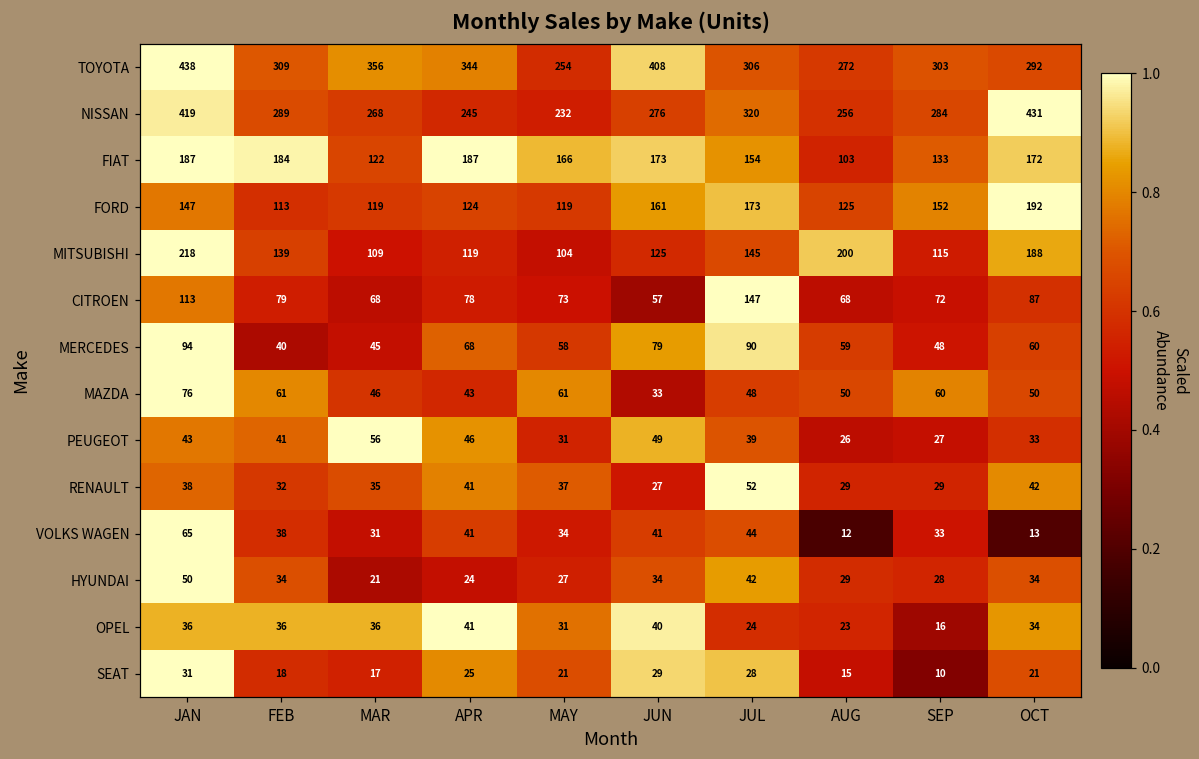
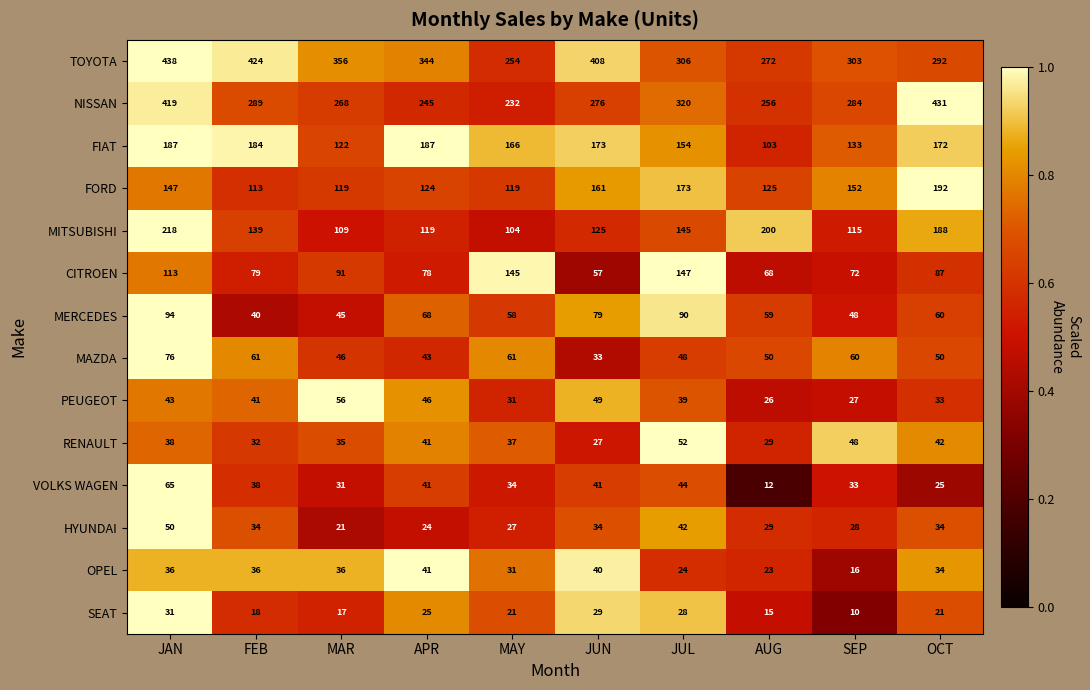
  {
    "TOYOTA": {
      "JAN": 438,
-     "FEB": 309,
+     "FEB": 424,
      "MAR": 356,
      "APR": 344,
      "MAY": 254,
      "JUN": 408,
      "JUL": 306,
      "AUG": 272,
      "SEP": 303,
      "OCT": 292
    },
    "NISSAN": {
      "JAN": 419,
      "FEB": 289,
      "MAR": 268,
      "APR": 245,
      "MAY": 232,
      "JUN": 276,
      "JUL": 320,
      "AUG": 256,
      "SEP": 284,
      "OCT": 431
    },
    "FIAT": {
      "JAN": 187,
      "FEB": 184,
      "MAR": 122,
      "APR": 187,
      "MAY": 166,
      "JUN": 173,
      "JUL": 154,
      "AUG": 103,
      "SEP": 133,
      "OCT": 172
    },
    "FORD": {
      "JAN": 147,
      "FEB": 113,
      "MAR": 119,
      "APR": 124,
      "MAY": 119,
      "JUN": 161,
      "JUL": 173,
      "AUG": 125,
      "SEP": 152,
      "OCT": 192
    },
    "MITSUBISHI": {
      "JAN": 218,
      "FEB": 139,
      "MAR": 109,
      "APR": 119,
      "MAY": 104,
      "JUN": 125,
      "JUL": 145,
      "AUG": 200,
      "SEP": 115,
      "OCT": 188
    },
    "CITROEN": {
      "JAN": 113,
      "FEB": 79,
-     "MAR": 68,
+     "MAR": 91,
      "APR": 78,
-     "MAY": 73,
+     "MAY": 145,
      "JUN": 57,
      "JUL": 147,
      "AUG": 68,
      "SEP": 72,
      "OCT": 87
    },
    "MERCEDES": {
      "JAN": 94,
      "FEB": 40,
      "MAR": 45,
      "APR": 68,
      "MAY": 58,
      "JUN": 79,
      "JUL": 90,
      "AUG": 59,
      "SEP": 48,
      "OCT": 60
    },
    "MAZDA": {
      "JAN": 76,
      "FEB": 61,
      "MAR": 46,
      "APR": 43,
      "MAY": 61,
      "JUN": 33,
      "JUL": 48,
      "AUG": 50,
      "SEP": 60,
      "OCT": 50
    },
    "PEUGEOT": {
      "JAN": 43,
      "FEB": 41,
      "MAR": 56,
      "APR": 46,
      "MAY": 31,
      "JUN": 49,
      "JUL": 39,
      "AUG": 26,
      "SEP": 27,
      "OCT": 33
    },
    "RENAULT": {
      "JAN": 38,
      "FEB": 32,
      "MAR": 35,
      "APR": 41,
      "MAY": 37,
      "JUN": 27,
      "JUL": 52,
      "AUG": 29,
-     "SEP": 29,
+     "SEP": 48,
      "OCT": 42
    },
    "VOLKS WAGEN": {
      "JAN": 65,
      "FEB": 38,
      "MAR": 31,
      "APR": 41,
      "MAY": 34,
      "JUN": 41,
      "JUL": 44,
      "AUG": 12,
      "SEP": 33,
-     "OCT": 13
+     "OCT": 25
    },
    "HYUNDAI": {
      "JAN": 50,
      "FEB": 34,
      "MAR": 21,
      "APR": 24,
      "MAY": 27,
      "JUN": 34,
      "JUL": 42,
      "AUG": 29,
      "SEP": 28,
      "OCT": 34
    },
    "OPEL": {
      "JAN": 36,
      "FEB": 36,
      "MAR": 36,
      "APR": 41,
      "MAY": 31,
      "JUN": 40,
      "JUL": 24,
      "AUG": 23,
      "SEP": 16,
      "OCT": 34
    },
    "SEAT": {
      "JAN": 31,
      "FEB": 18,
      "MAR": 17,
      "APR": 25,
      "MAY": 21,
      "JUN": 29,
      "JUL": 28,
      "AUG": 15,
      "SEP": 10,
      "OCT": 21
    }
  }
